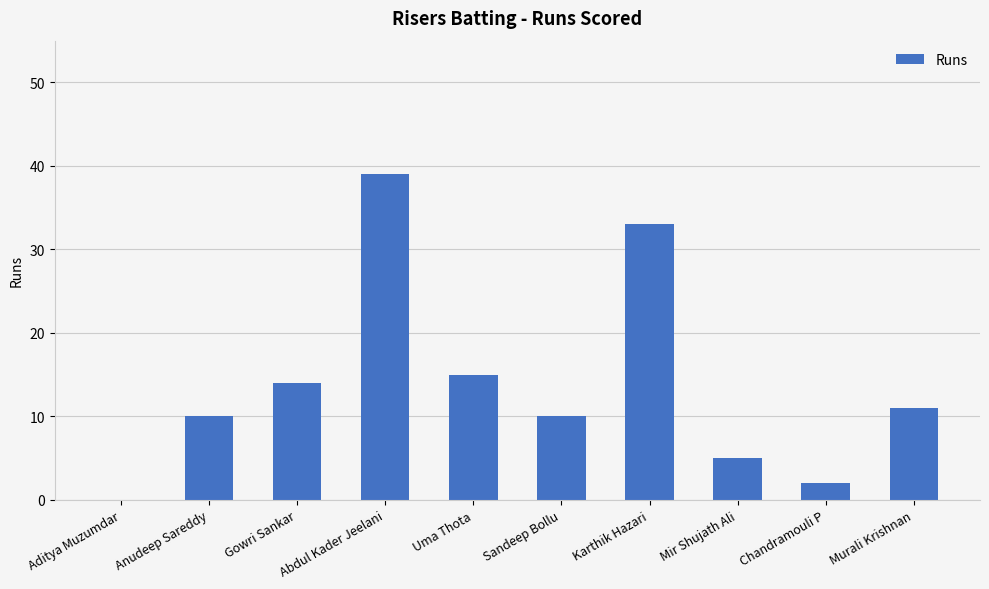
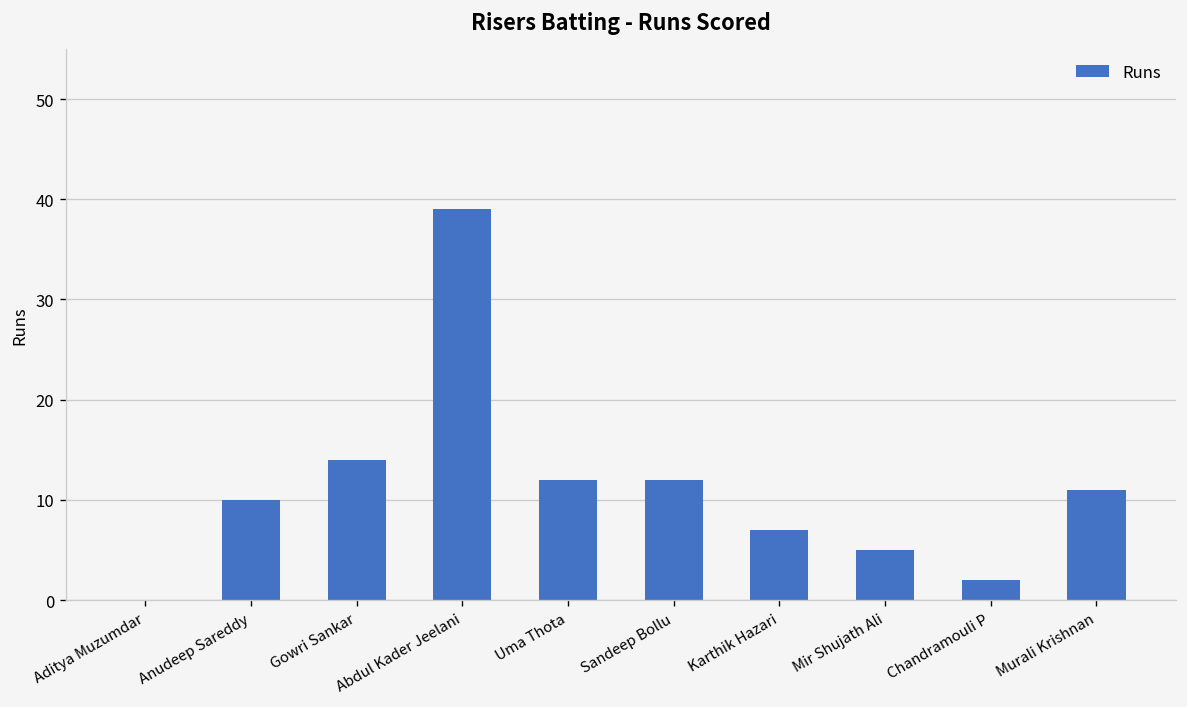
  {
    "Aditya Muzumdar": 0,
    "Anudeep Sareddy": 10,
    "Gowri Sankar": 14,
    "Abdul Kader Jeelani": 39,
-   "Uma Thota": 15,
-   "Sandeep Bollu": 10,
-   "Karthik Hazari": 33,
+   "Uma Thota": 12,
+   "Sandeep Bollu": 12,
+   "Karthik Hazari": 7,
    "Mir Shujath Ali": 5,
    "Chandramouli P": 2,
    "Murali Krishnan": 11
  }
